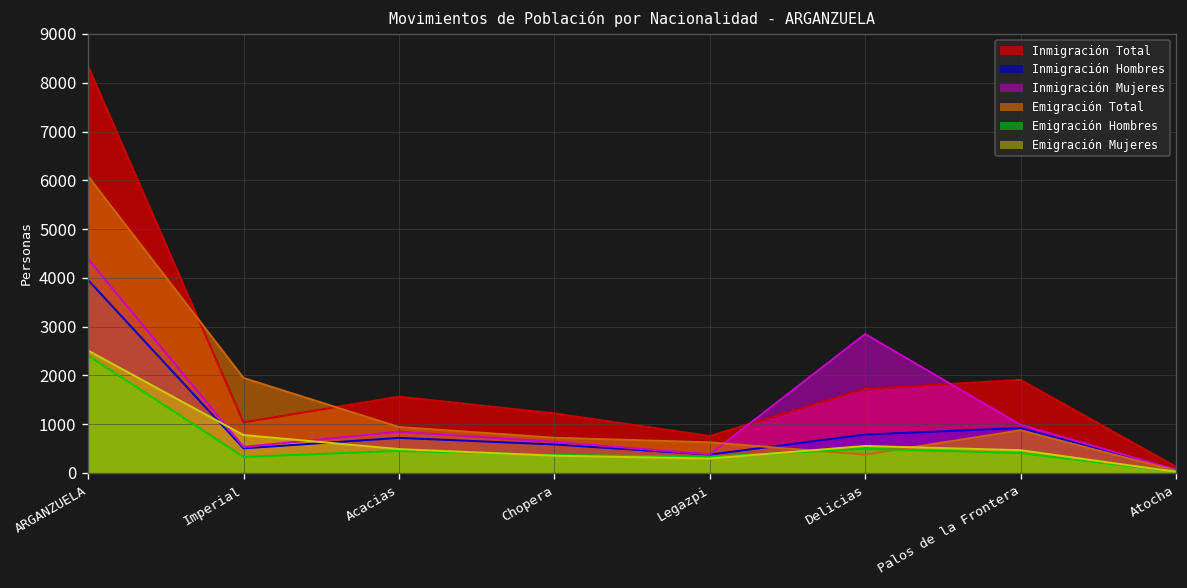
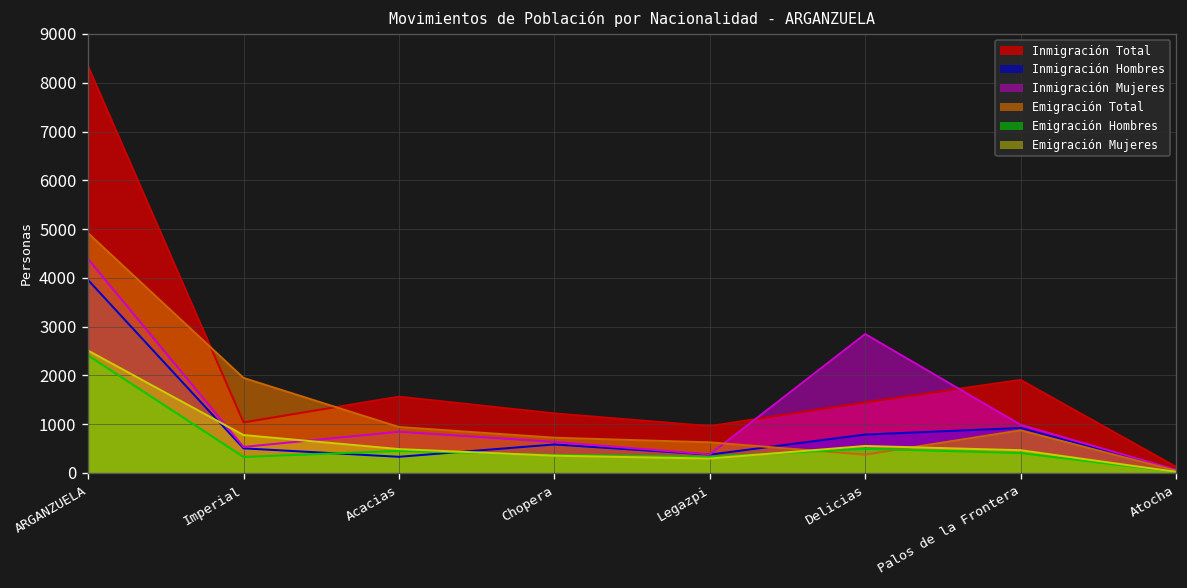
  {
    "Inmigración Total": {
      "ARGANZUELA": 8300,
      "Imperial": 1000,
      "Acacias": 1600,
      "Chopera": 1200,
-     "Legazpi": 800,
-     "Delicias": 1700,
+     "Legazpi": 1000,
+     "Delicias": 1400,
      "Palos de la Frontera": 1900
    },
    "Inmigración Hombres": {
      "ARGANZUELA": 4000,
-     "Acacias": 700,
+     "Acacias": 300,
      "Delicias": 800
    },
    "Inmigración Mujeres": {
      "ARGANZUELA": 4400,
      "Acacias": 800,
      "Delicias": 2800,
      "Palos de la Frontera": 1000
    },
    "Emigración Total": {
-     "ARGANZUELA": 6100,
+     "ARGANZUELA": 4900,
      "Imperial": 1900,
      "Acacias": 900,
      "Chopera": 700,
      "Legazpi": 600,
      "Delicias": 400
    },
    "Emigración Hombres": {
      "ARGANZUELA": 2400,
      "Imperial": 300
    },
    "Emigración Mujeres": {
      "ARGANZUELA": 2500,
      "Imperial": 800
    }
  }
